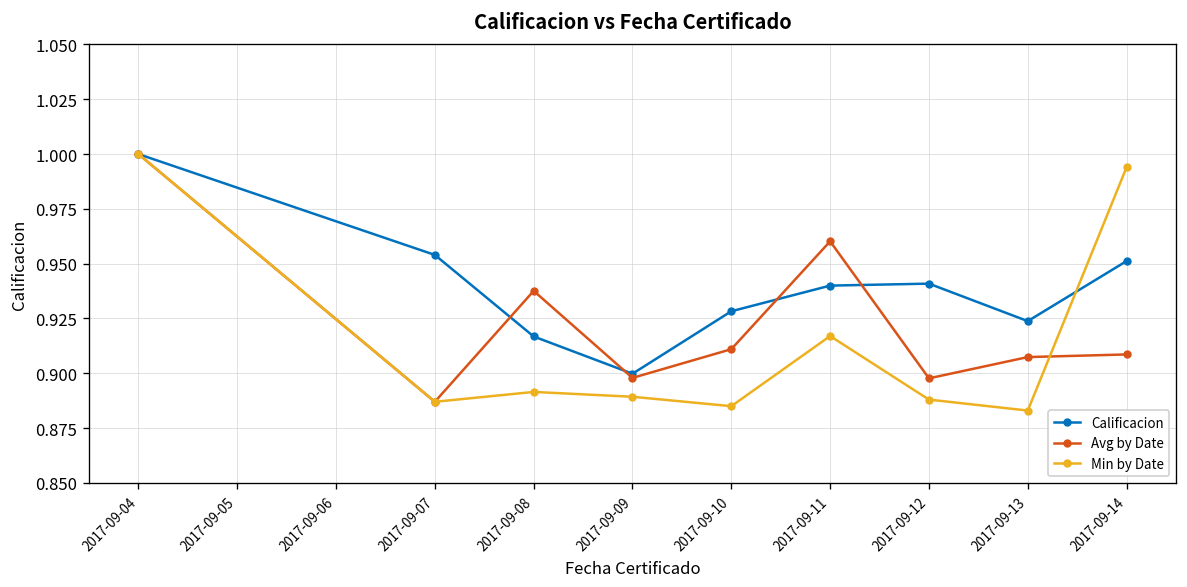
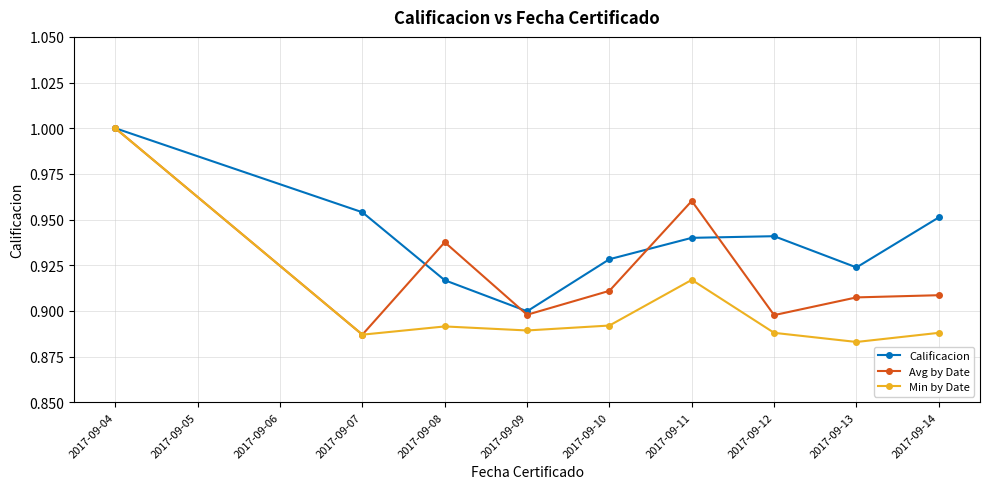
  {
    "Calificacion": {
      "2017-09-07": 0.954,
      "2017-09-08": 0.917,
      "2017-09-09": 0.900,
      "2017-09-10": 0.928,
      "2017-09-11": 0.940,
      "2017-09-12": 0.941,
      "2017-09-13": 0.924,
      "2017-09-14": 0.951
    },
    "Avg by Date": {
      "2017-09-08": 0.938,
      "2017-09-09": 0.898,
      "2017-09-10": 0.911,
      "2017-09-11": 0.960,
      "2017-09-12": 0.898,
      "2017-09-13": 0.907,
      "2017-09-14": 0.909
    },
    "Min by Date": {
      "2017-09-08": 0.892,
      "2017-09-09": 0.889,
-     "2017-09-10": 0.885,
+     "2017-09-10": 0.892,
      "2017-09-11": 0.917,
      "2017-09-12": 0.888,
      "2017-09-13": 0.883,
-     "2017-09-14": 0.994
+     "2017-09-14": 0.888
    }
  }
